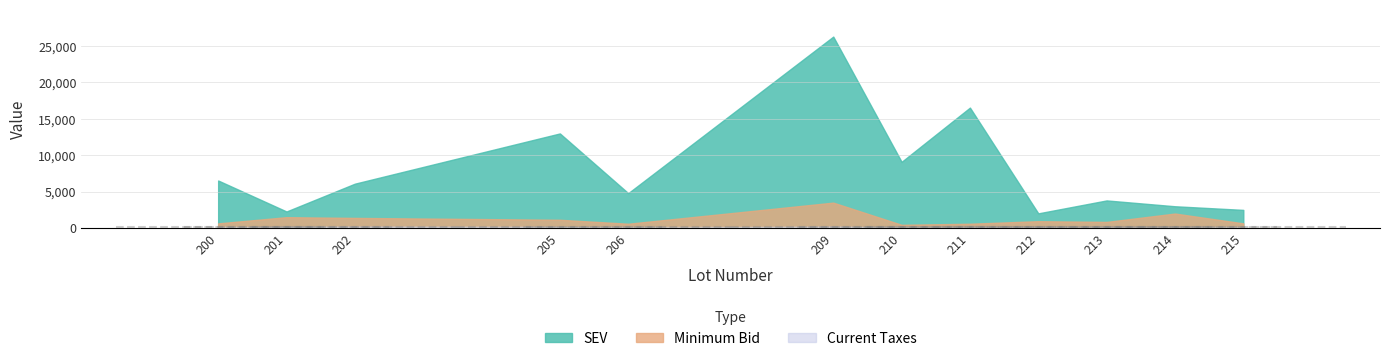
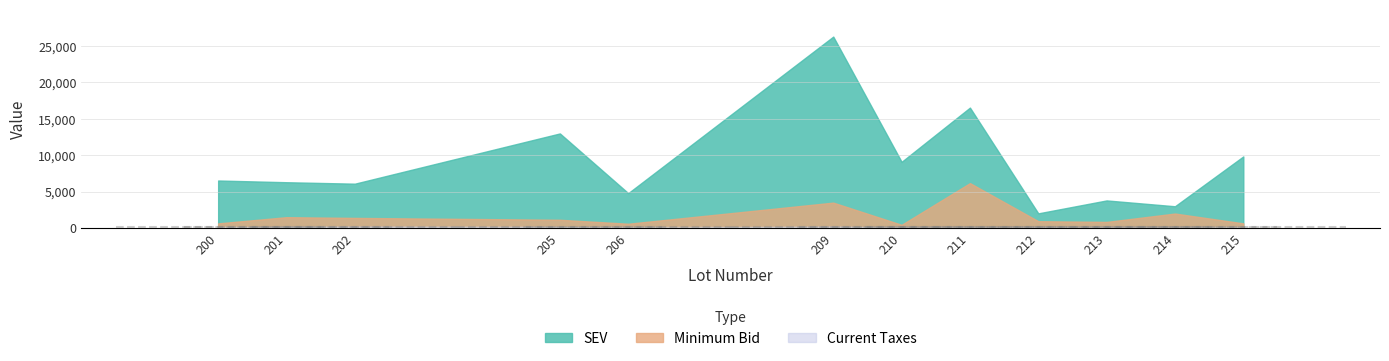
  {
    "SEV": {
      "200": "7,000",
-     "201": "2,000",
+     "201": "6,000",
      "202": "6,000",
      "205": "13,000",
      "206": "5,000",
      "209": "26,000",
      "210": "9,000",
      "211": "17,000",
      "212": "2,000",
      "213": "4,000",
      "214": "3,000",
-     "215": "3,000"
+     "215": "10,000"
    },
    "Minimum Bid": {
      "200": "1,000",
      "201": "2,000",
      "202": "1,000",
      "205": "1,000",
      "206": "1,000",
      "209": "4,000",
      "210": "0",
-     "211": "1,000",
+     "211": "6,000",
      "212": "1,000",
      "213": "1,000",
      "214": "2,000",
      "215": "1,000"
    }
  }
